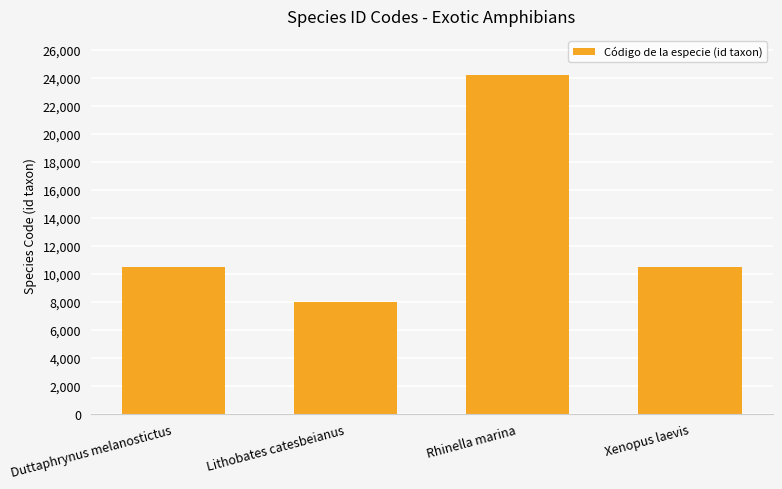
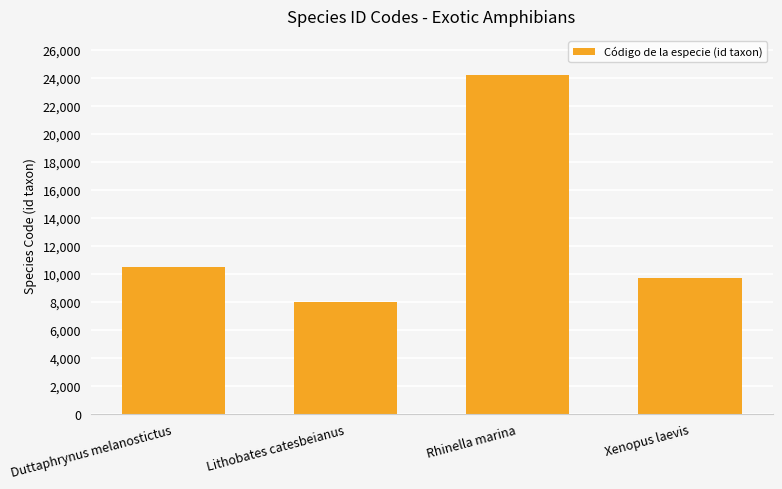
  {
    "Duttaphrynus melanostictus": "10,500",
    "Lithobates catesbeianus": "8,000",
    "Rhinella marina": "24,200",
-   "Xenopus laevis": "10,500"
+   "Xenopus laevis": "9,700"
  }
